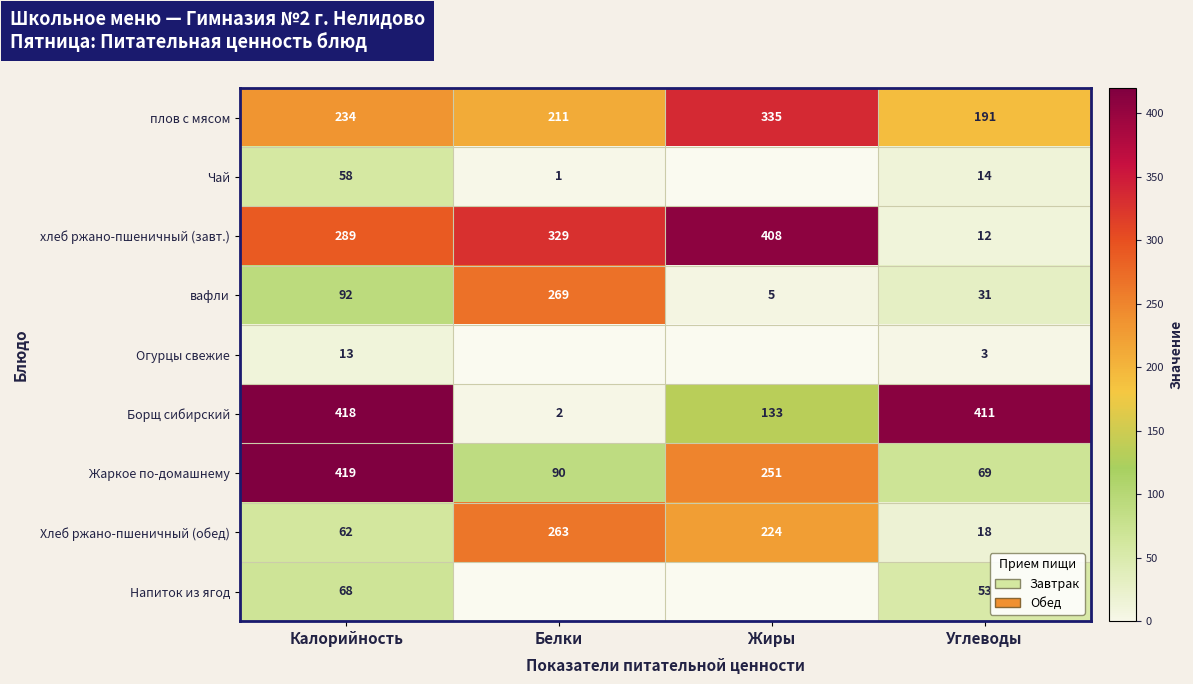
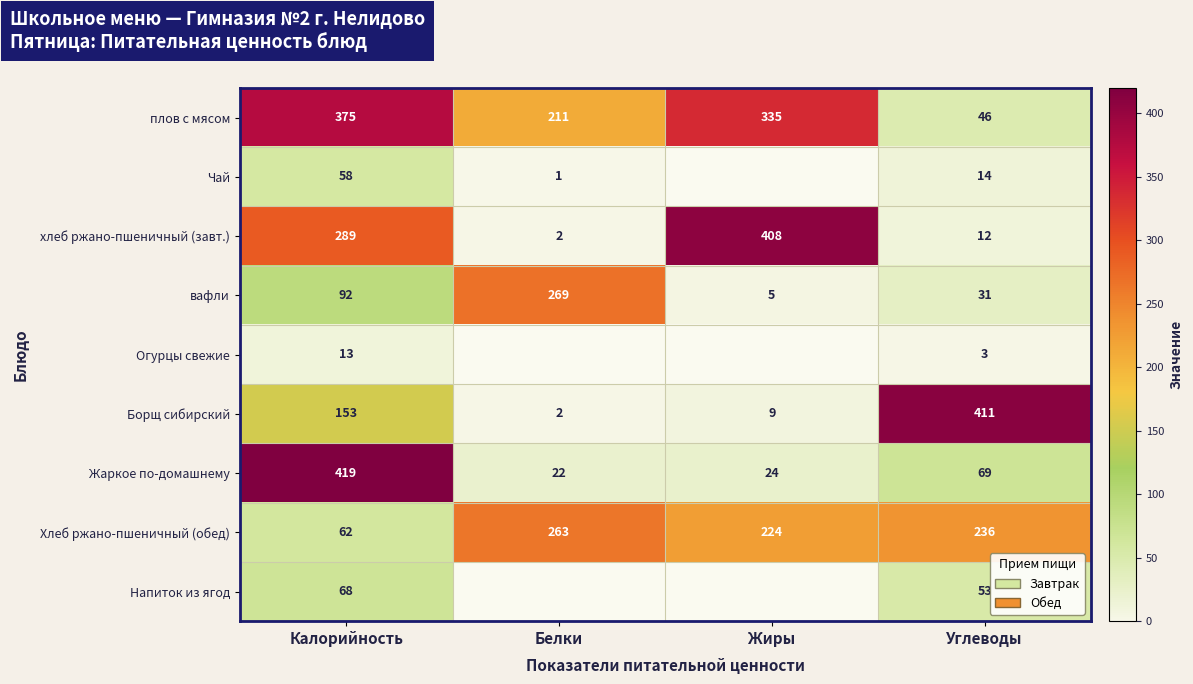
  {
    "плов с мясом": {
-     "Калорийность": 234,
+     "Калорийность": 375,
      "Белки": 211,
      "Жиры": 335,
-     "Углеводы": 191
+     "Углеводы": 46
    },
    "Чай": {
      "Калорийность": 58,
      "Белки": 1,
      "Углеводы": 14
    },
    "хлеб ржано-пшеничный (завт.)": {
      "Калорийность": 289,
-     "Белки": 329,
+     "Белки": 2,
      "Жиры": 408,
      "Углеводы": 12
    },
    "вафли": {
      "Калорийность": 92,
      "Белки": 269,
      "Жиры": 5,
      "Углеводы": 31
    },
    "Огурцы свежие": {
      "Калорийность": 13,
      "Углеводы": 3
    },
    "Борщ сибирский": {
-     "Калорийность": 418,
+     "Калорийность": 153,
      "Белки": 2,
-     "Жиры": 133,
+     "Жиры": 9,
      "Углеводы": 411
    },
    "Жаркое по-домашнему": {
      "Калорийность": 419,
-     "Белки": 90,
-     "Жиры": 251,
+     "Белки": 22,
+     "Жиры": 24,
      "Углеводы": 69
    },
    "Хлеб ржано-пшеничный (обед)": {
      "Калорийность": 62,
      "Белки": 263,
      "Жиры": 224,
-     "Углеводы": 18
+     "Углеводы": 236
    },
    "Напиток из ягод": {
      "Калорийность": 68
    }
  }
